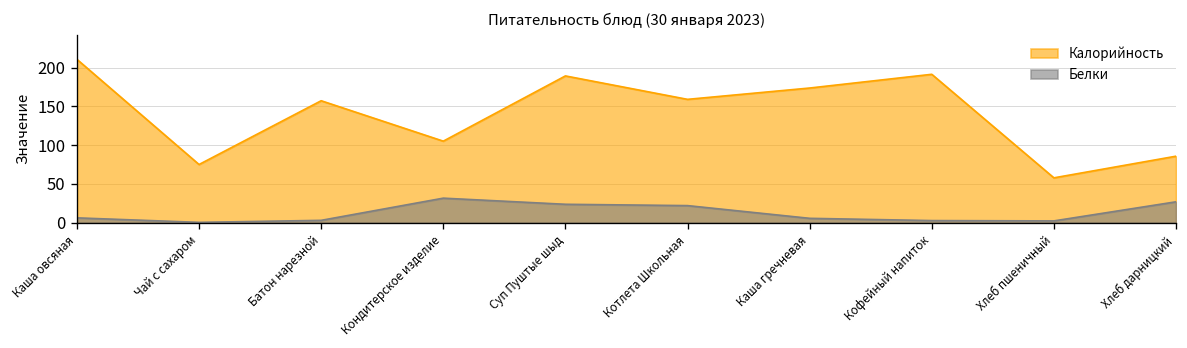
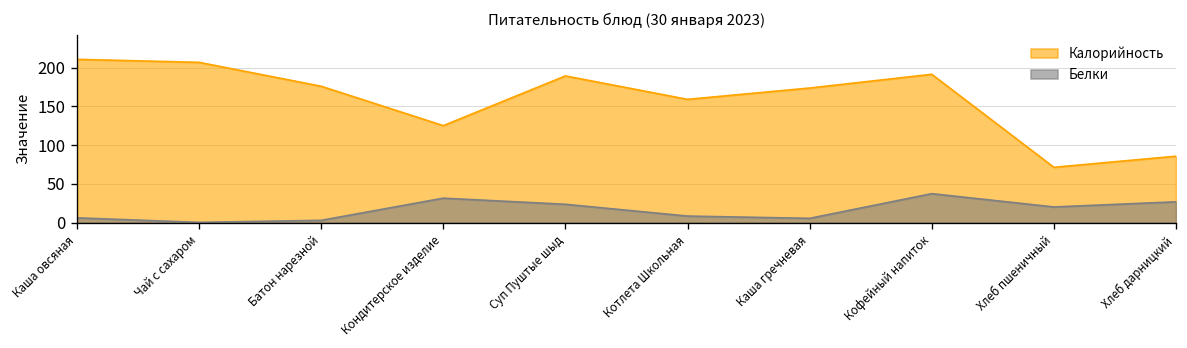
  {
    "Калорийность": {
      "Каша овсяная": 210,
-     "Чай с сахаром": 80,
-     "Батон нарезной": 160,
-     "Кондитерское изделие": 110,
+     "Чай с сахаром": 210,
+     "Батон нарезной": 180,
+     "Кондитерское изделие": 130,
      "Суп Пуштые шыд": 190,
      "Котлета Школьная": 160,
      "Каша гречневая": 170,
      "Кофейный напиток": 190,
-     "Хлеб пшеничный": 60,
+     "Хлеб пшеничный": 70,
      "Хлеб дарницкий": 90
    },
    "Белки": {
      "Каша овсяная": 10,
      "Чай с сахаром": 0,
      "Батон нарезной": 0,
      "Кондитерское изделие": 30,
      "Суп Пуштые шыд": 20,
-     "Котлета Школьная": 20,
+     "Котлета Школьная": 10,
      "Каша гречневая": 10,
-     "Кофейный напиток": 0,
-     "Хлеб пшеничный": 0,
+     "Кофейный напиток": 40,
+     "Хлеб пшеничный": 20,
      "Хлеб дарницкий": 30
    }
  }
